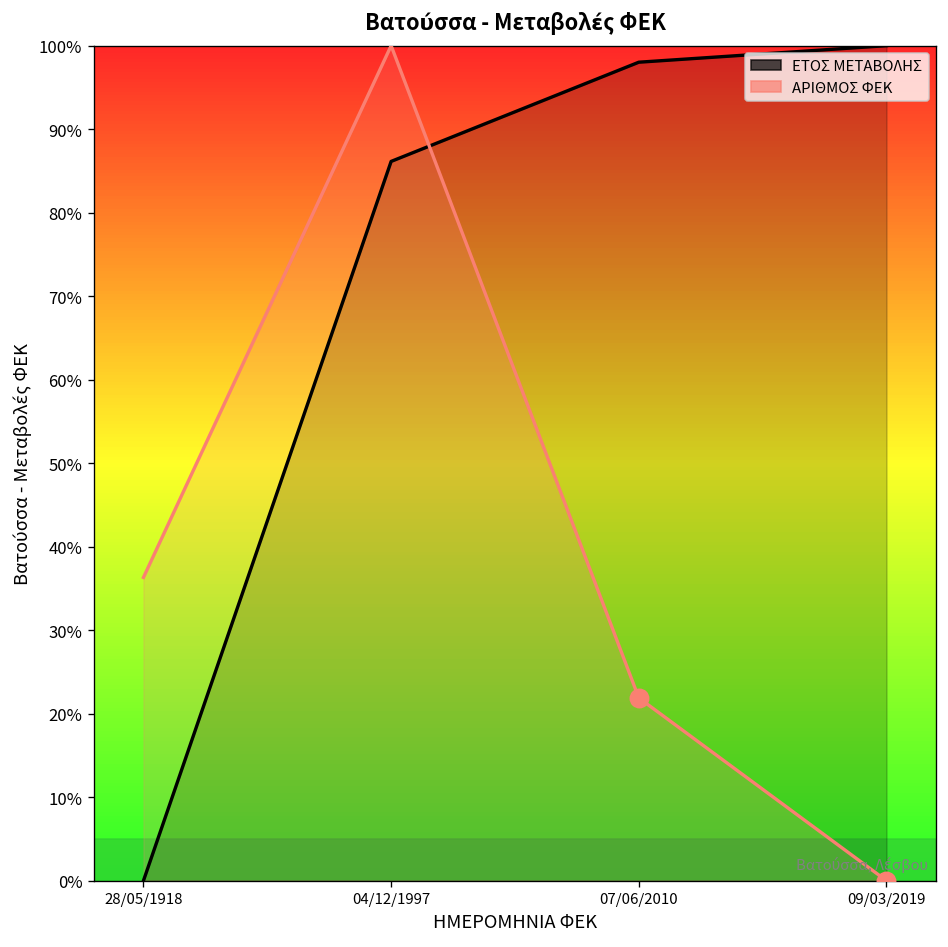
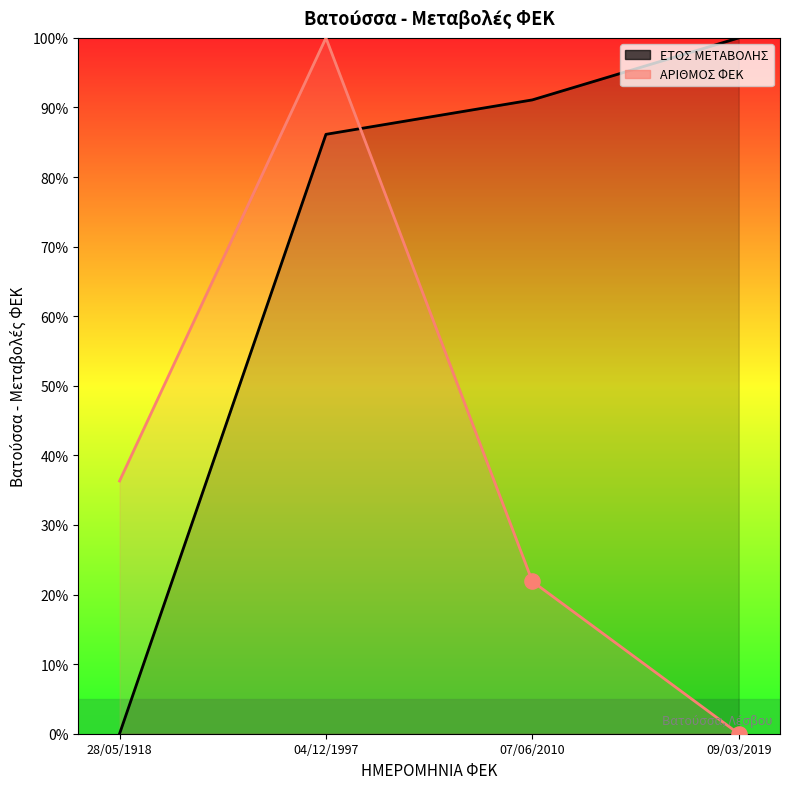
  {
    "ΕΤΟΣ ΜΕΤΑΒΟΛΗΣ": {
      "04/12/1997": "86%",
-     "07/06/2010": "98%",
+     "07/06/2010": "91%",
      "09/03/2019": "100%"
    }
  }
